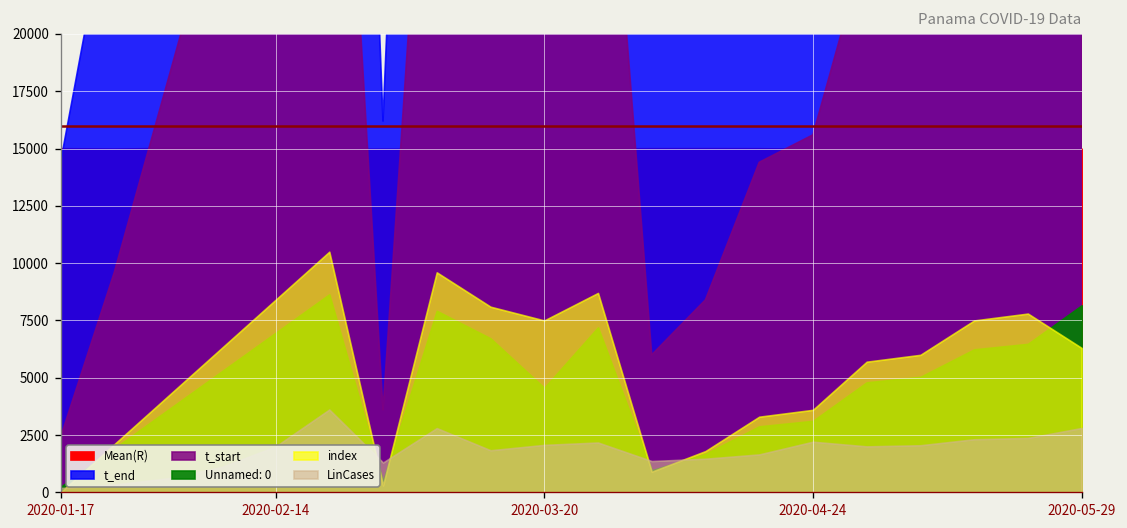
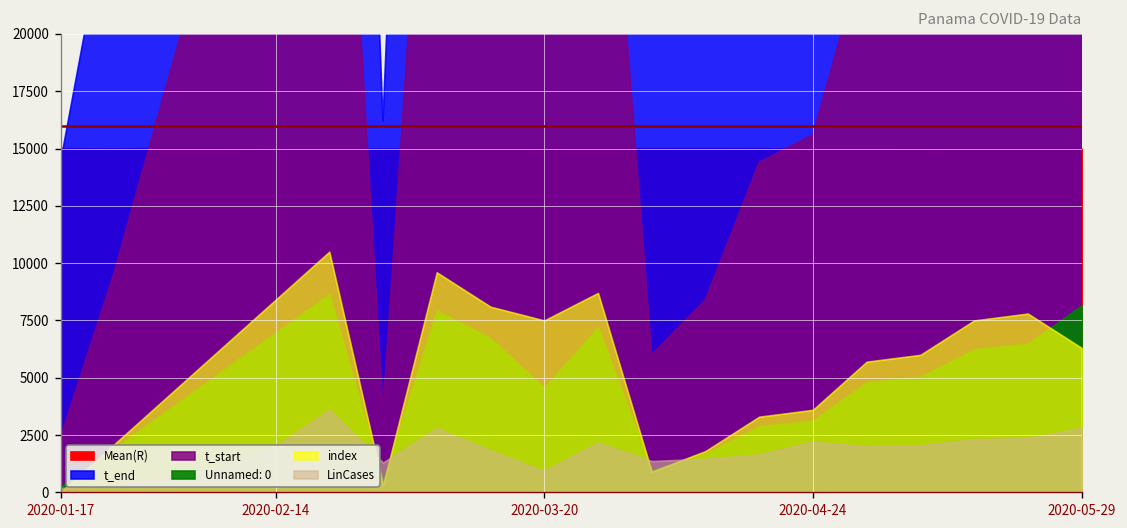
  {
    "Mean(R)": {
      "2020-01-17": 15000,
      "2020-02-14": 15000,
      "2020-03-20": 15000,
      "2020-04-24": 15000,
      "2020-05-29": 15000
    },
    "t_end": {
      "2020-01-17": 14400
    },
    "t_start": {
      "2020-01-17": 2400,
      "2020-04-24": 15600
    },
    "Unnamed: 0": {
      "2020-02-14": 7000,
      "2020-03-20": 4600,
      "2020-04-24": 3100,
      "2020-05-29": 8200
    },
    "index": {
      "2020-01-17": 0,
      "2020-02-14": 8400,
      "2020-03-20": 7500,
      "2020-04-24": 3600,
      "2020-05-29": 6300
    },
    "LinCases": {
-     "2020-03-20": 2100,
+     "2020-03-20": 900,
      "2020-04-24": 2200,
      "2020-05-29": 2800
    }
  }
